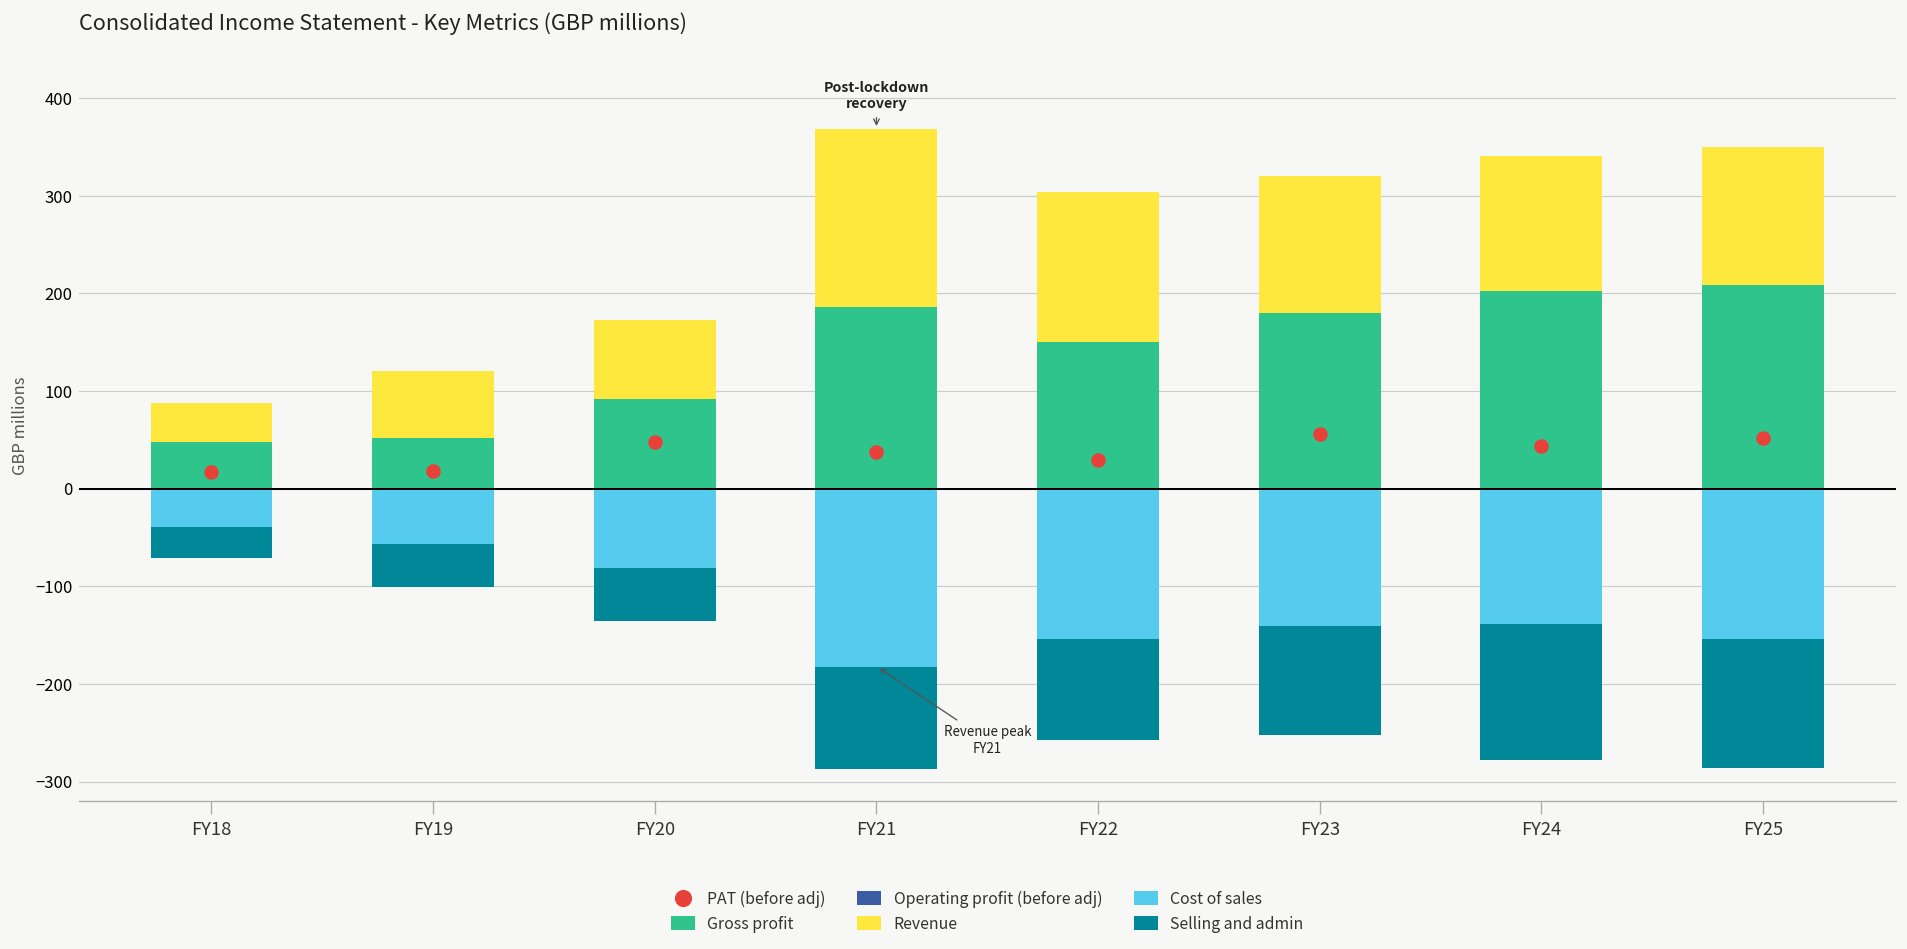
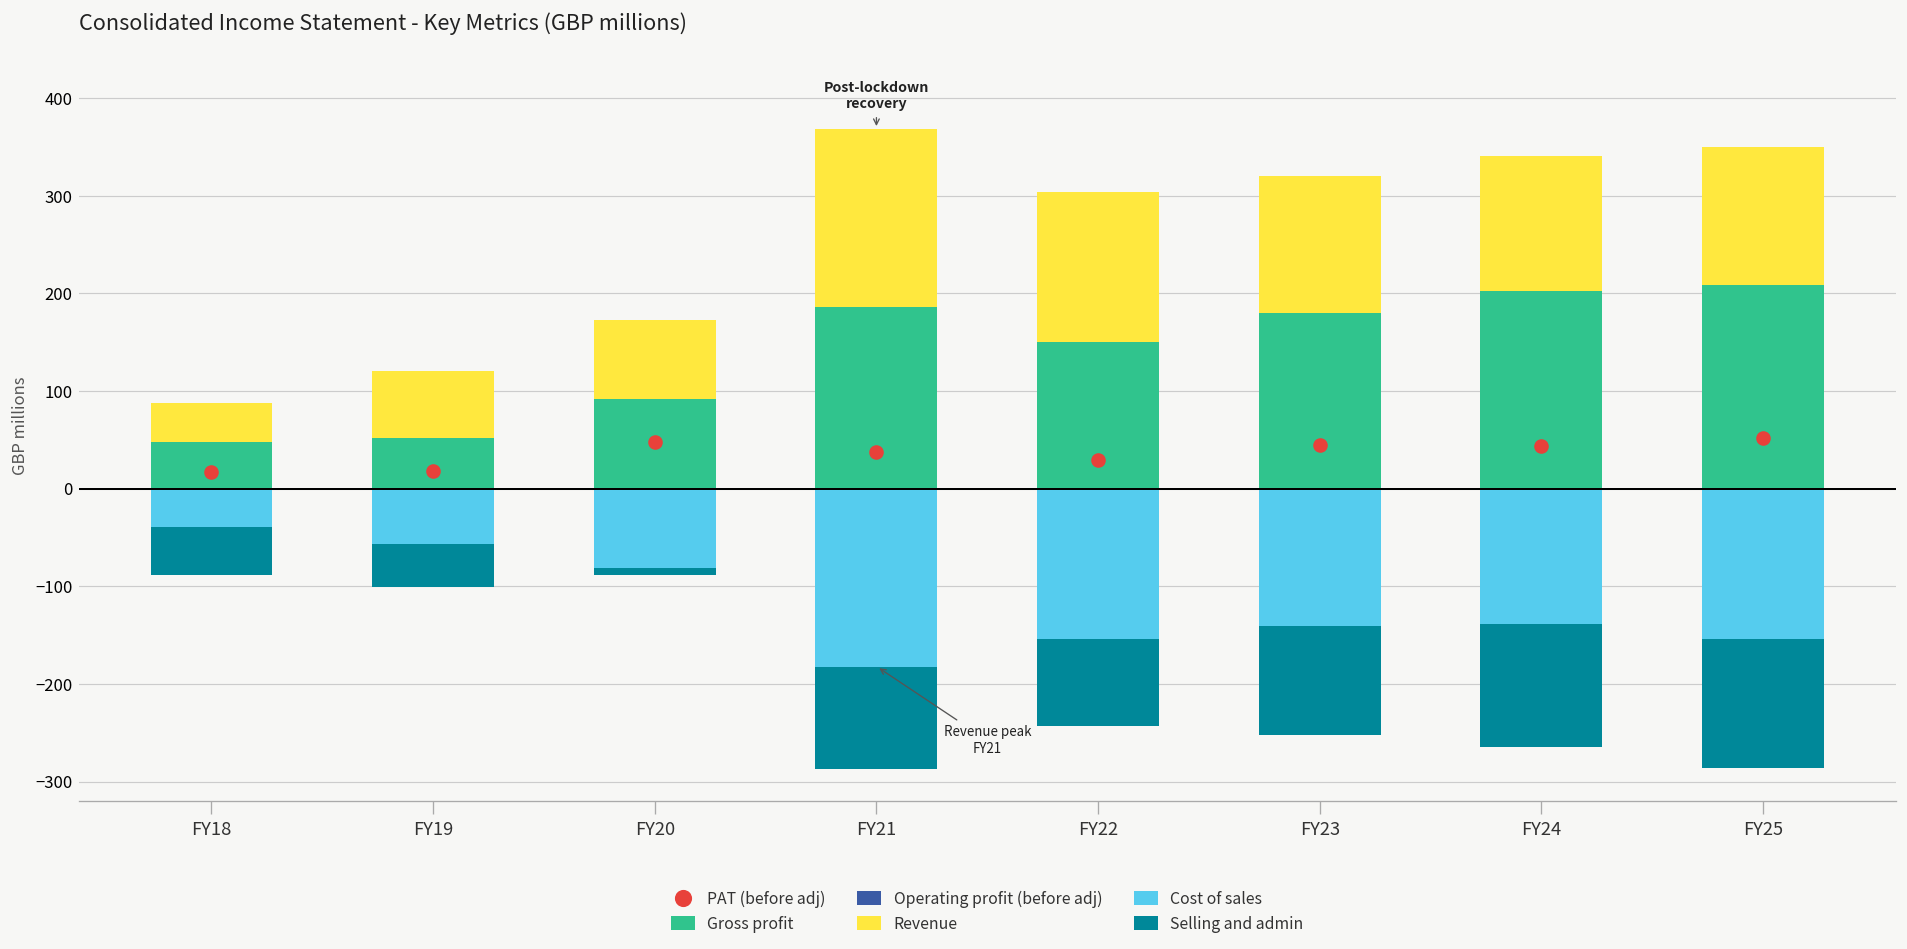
  {
    "Operating profit (before adj)": {
      "FY18": 50,
      "FY19": 50,
      "FY20": 90,
      "FY21": 190,
      "FY22": 150,
      "FY23": 180,
      "FY24": 200,
      "FY25": 210
    },
    "PAT (before adj)": {
-     "FY23": 60
+     "FY23": 40
    },
    "Cost of sales": {
      "FY18": -40,
      "FY19": -60,
      "FY20": -80,
      "FY21": -180,
      "FY22": -150,
      "FY23": -140,
      "FY24": -140,
      "FY25": -150
    },
    "Selling and admin": {
-     "FY18": -30,
+     "FY18": -50,
      "FY19": -40,
-     "FY20": -50,
+     "FY20": -10,
      "FY21": -110,
-     "FY22": -100,
+     "FY22": -90,
      "FY23": -110,
-     "FY24": -140,
+     "FY24": -130,
      "FY25": -130
    }
  }
